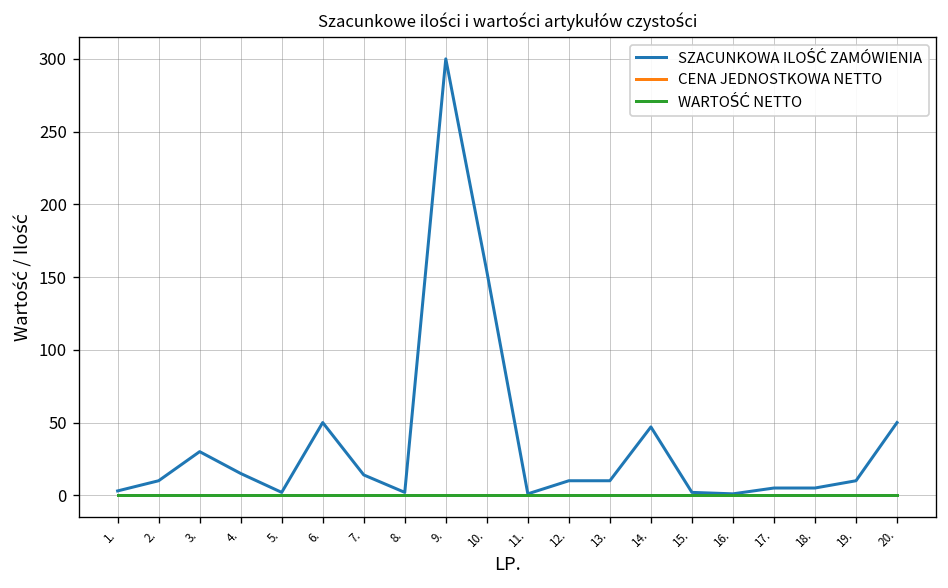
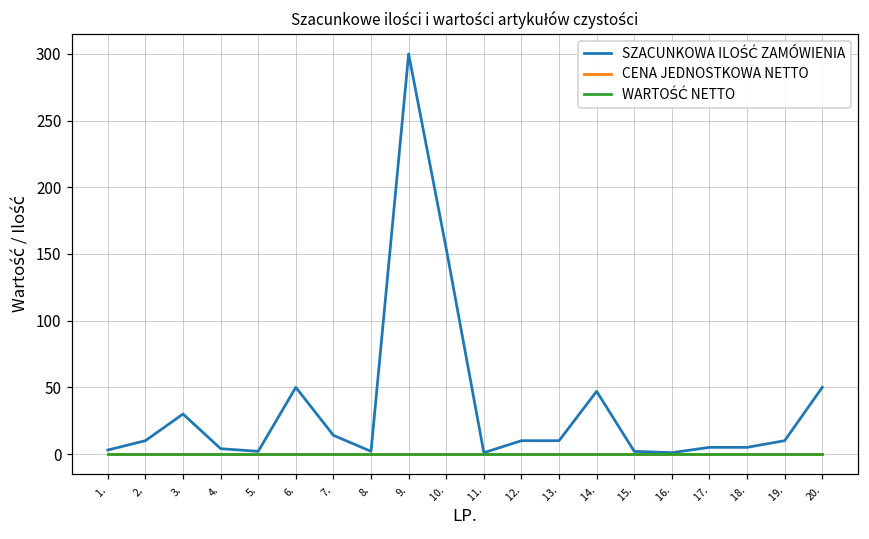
  {
    "SZACUNKOWA ILOŚĆ ZAMÓWIENIA": {
      "1.": 3,
      "2.": 10,
      "3.": 30,
-     "4.": 15,
+     "4.": 4,
      "6.": 50,
      "7.": 14,
      "9.": 300,
      "10.": 154,
      "12.": 10,
      "13.": 10,
      "14.": 47,
      "17.": 5,
      "18.": 5,
      "19.": 10,
      "20.": 50
    },
    "WARTOŚĆ NETTO": {
      "1.": 0,
      "2.": 0,
      "3.": 0,
      "4.": 0,
      "6.": 0,
      "7.": 0,
      "9.": 0,
      "10.": 0,
      "12.": 0,
      "13.": 0,
      "14.": 0,
      "17.": 0,
      "18.": 0,
      "19.": 0,
      "20.": 0
    }
  }
